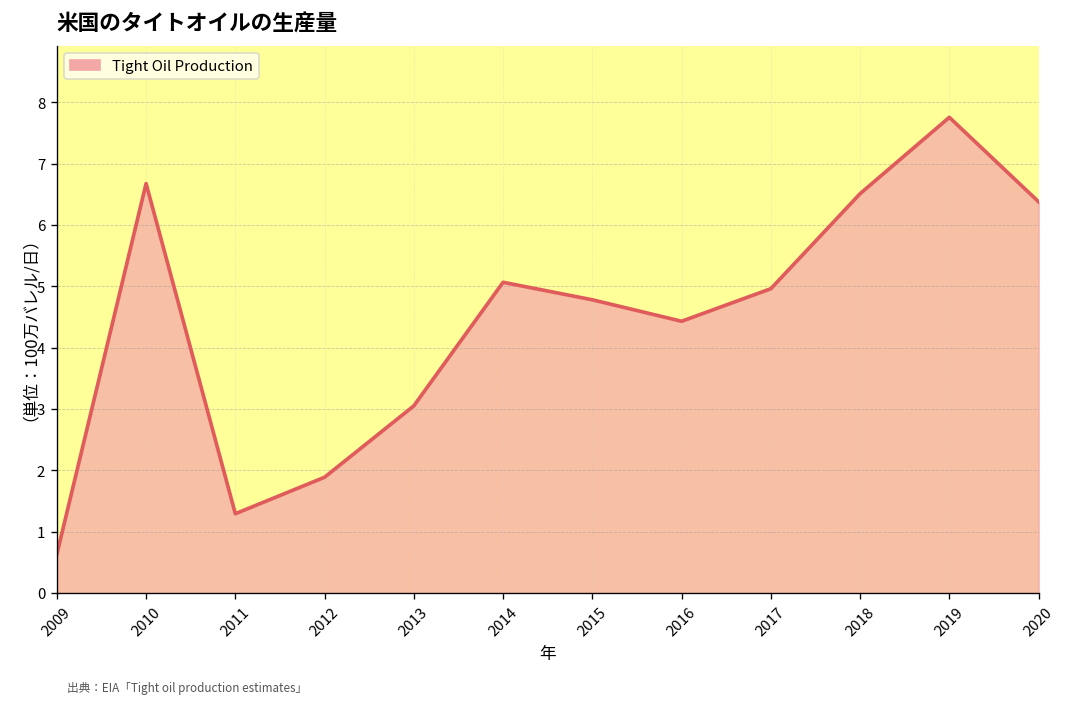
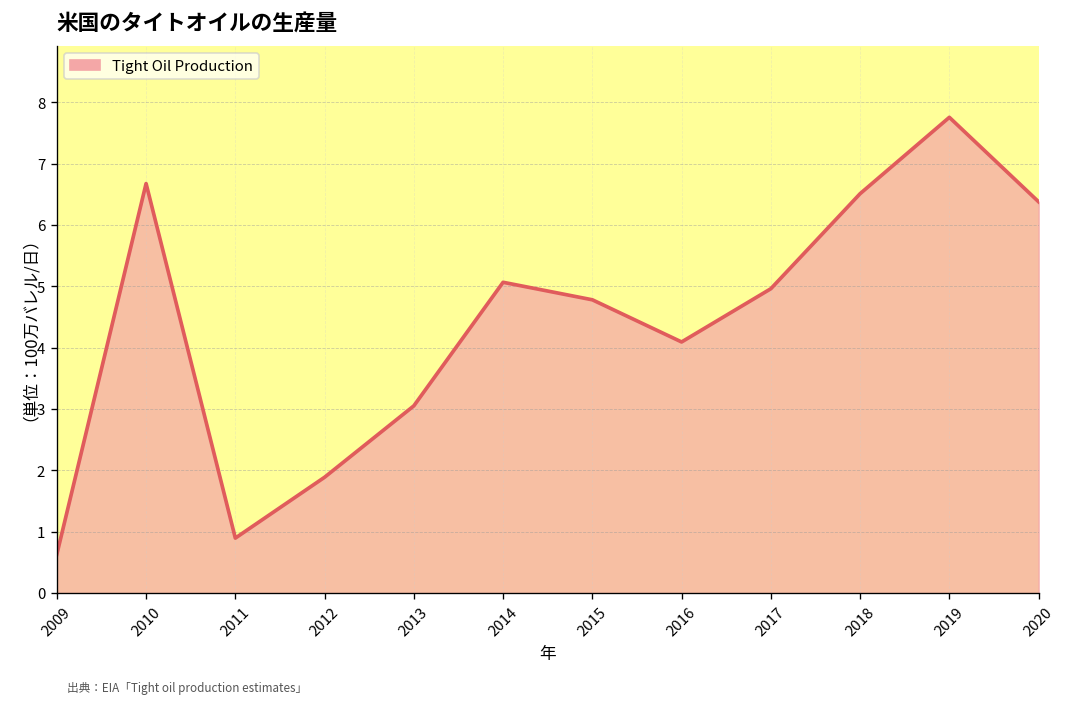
  {
    "2009": 0.6,
    "2010": 6.7,
-   "2011": 1.3,
+   "2011": 0.9,
    "2012": 1.9,
    "2013": 3.1,
    "2014": 5.1,
    "2015": 4.8,
-   "2016": 4.4,
+   "2016": 4.1,
    "2017": 5.0,
    "2018": 6.5,
    "2019": 7.8,
    "2020": 6.4
  }
